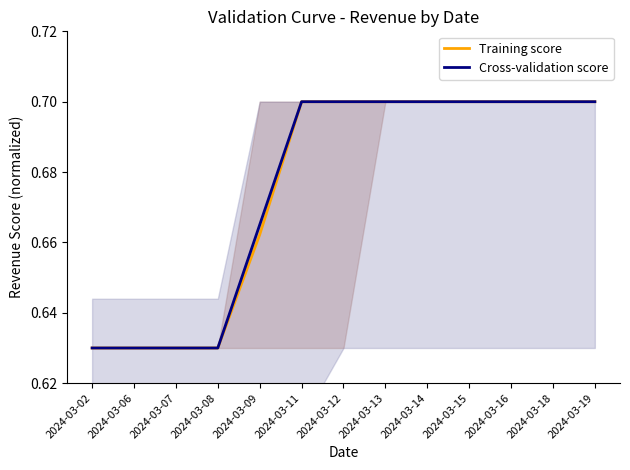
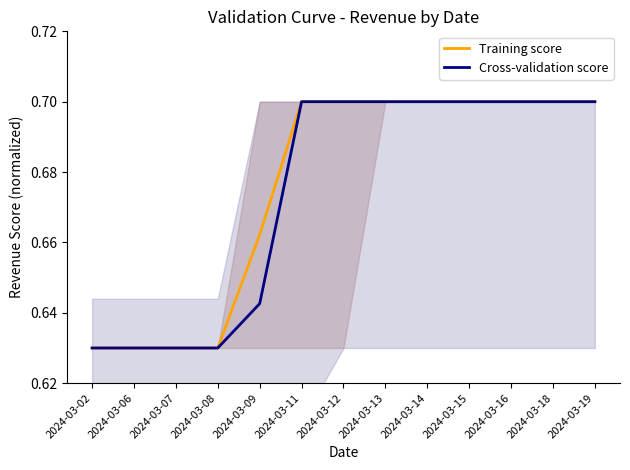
  {
    "Training score": {
      "2024-03-09": 0.662
    },
    "Cross-validation score": {
-     "2024-03-09": 0.665
+     "2024-03-09": 0.643
    }
  }
